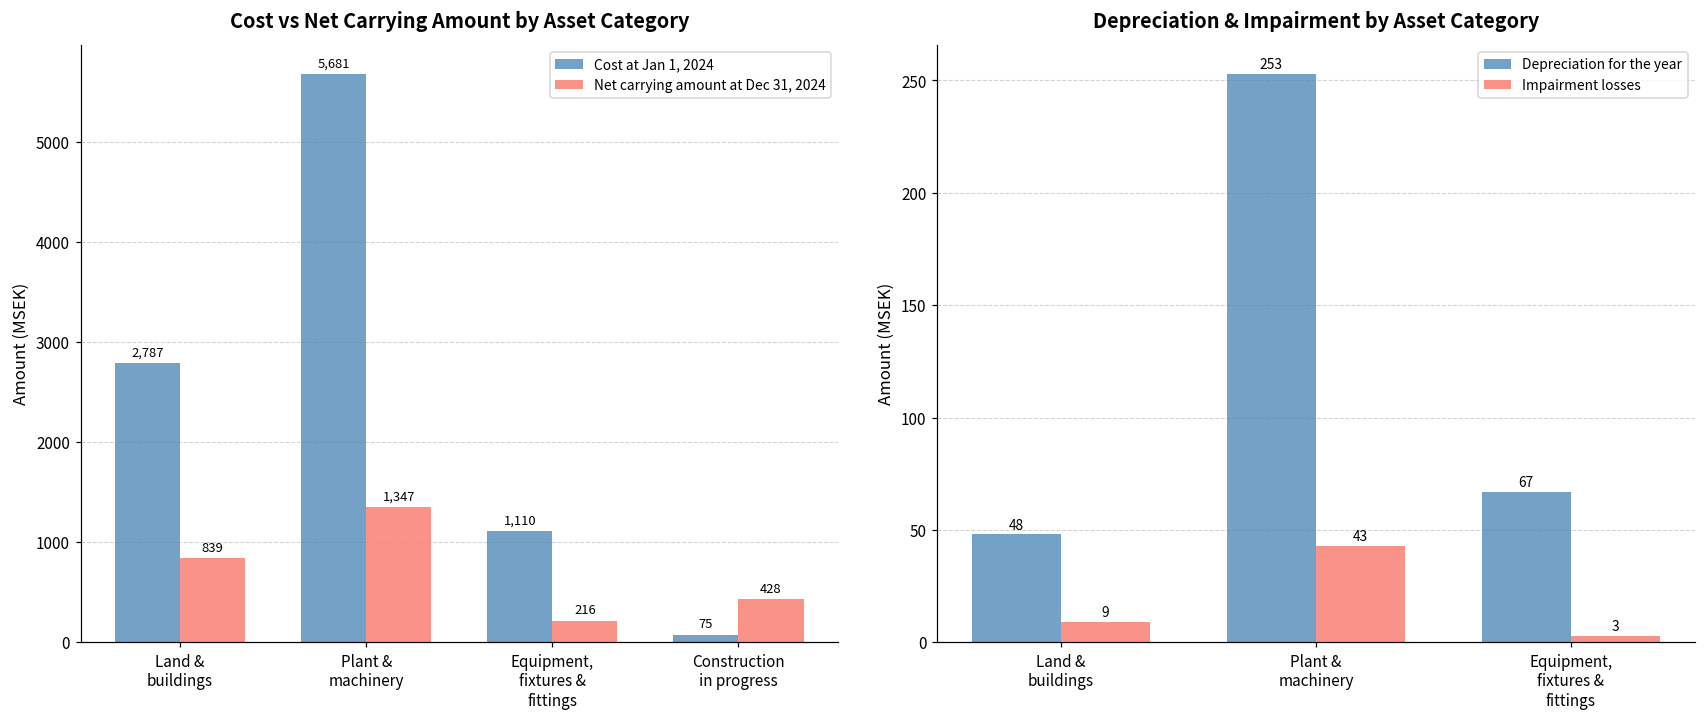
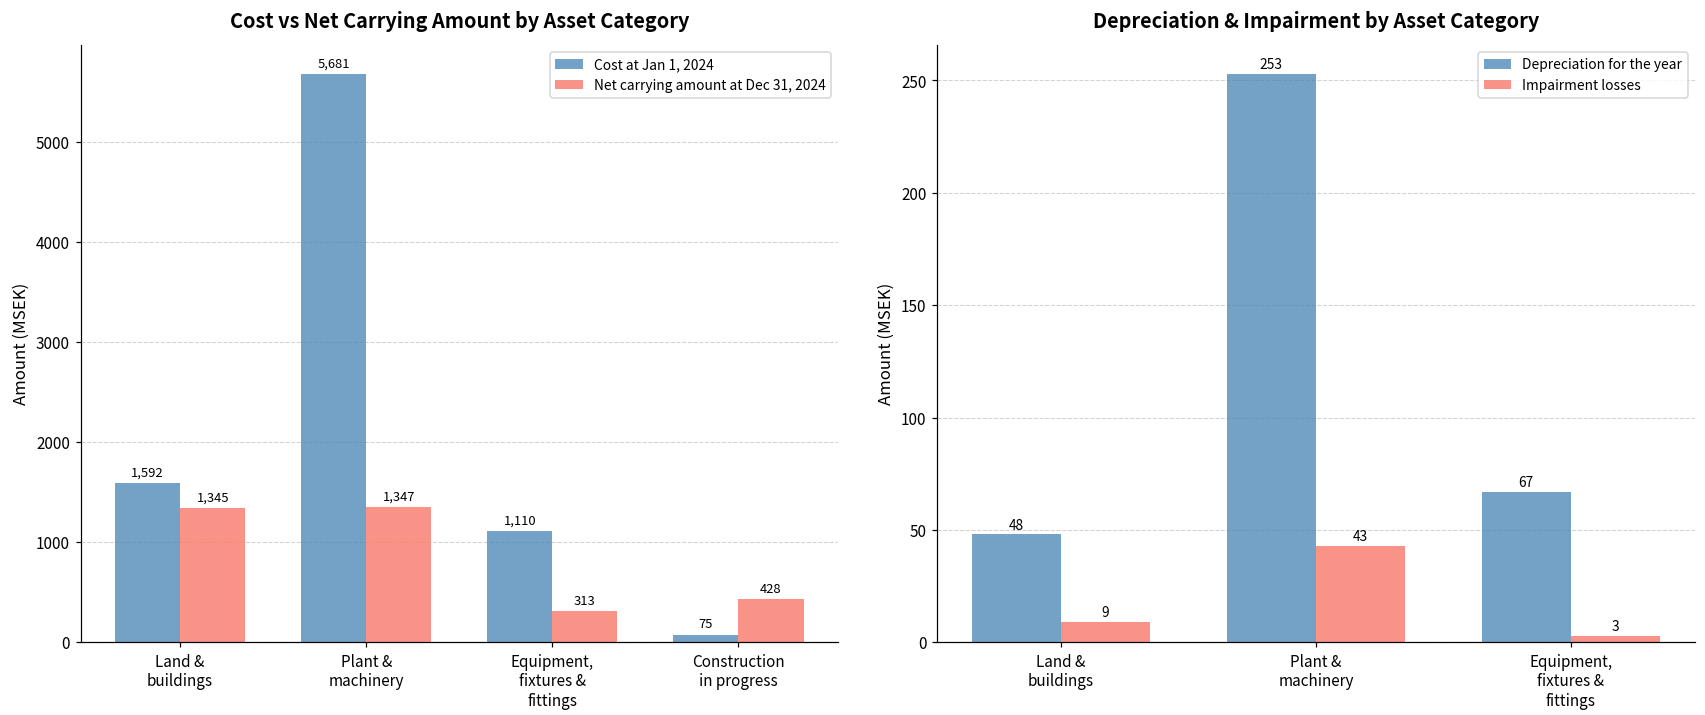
  {
    "Cost vs Net Carrying Amount by Asset Category": {
      "Cost at Jan 1, 2024": {
-       "Land & buildings": "2,787",
+       "Land & buildings": "1,592",
        "Plant & machinery": "5,681",
        "Equipment, fixtures & fittings": "1,110",
        "Construction in progress": "75"
      },
      "Net carrying amount at Dec 31, 2024": {
-       "Land & buildings": "839",
+       "Land & buildings": "1,345",
        "Plant & machinery": "1,347",
-       "Equipment, fixtures & fittings": "216",
+       "Equipment, fixtures & fittings": "313",
        "Construction in progress": "428"
      }
    },
    "Depreciation & Impairment by Asset Category": {
      "Depreciation for the year": {
        "Land & buildings": "48",
        "Plant & machinery": "253",
        "Equipment, fixtures & fittings": "67"
      },
      "Impairment losses": {
        "Land & buildings": "9",
        "Plant & machinery": "43",
        "Equipment, fixtures & fittings": "3"
      }
    }
  }
